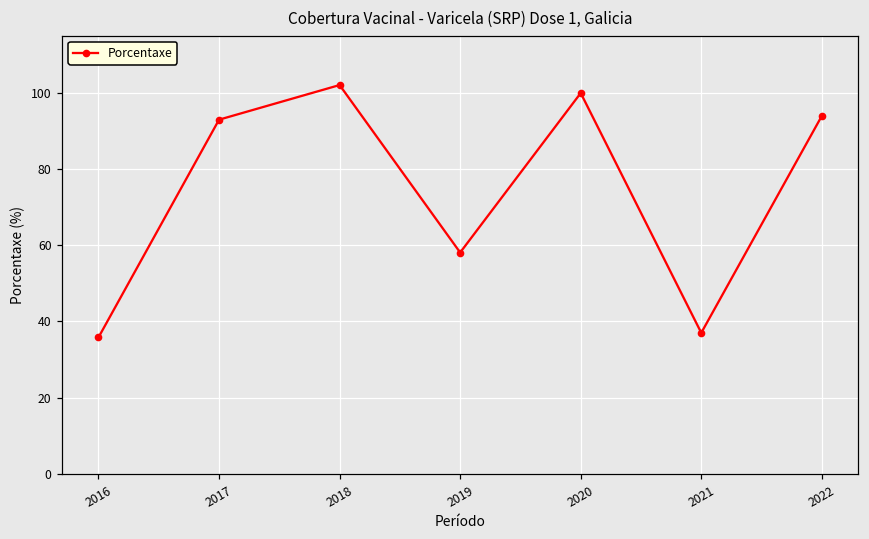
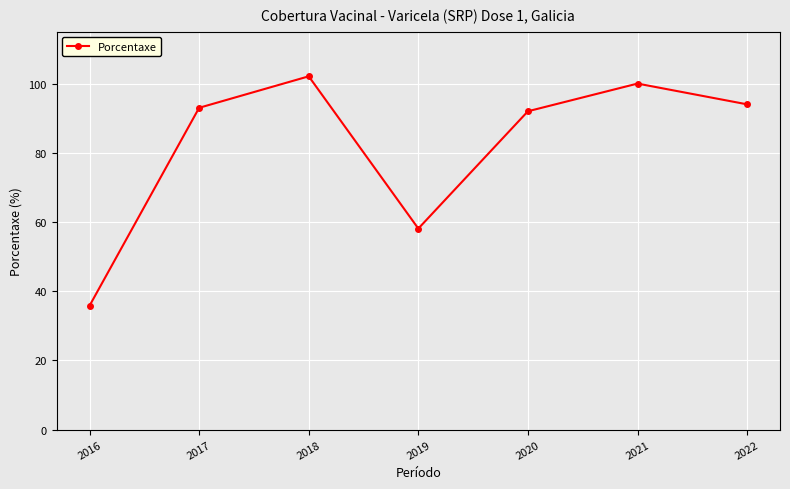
  {
    "2016": 36,
    "2017": 93,
    "2018": 102,
    "2019": 58,
-   "2020": 100,
-   "2021": 37,
+   "2020": 92,
+   "2021": 100,
    "2022": 94
  }
